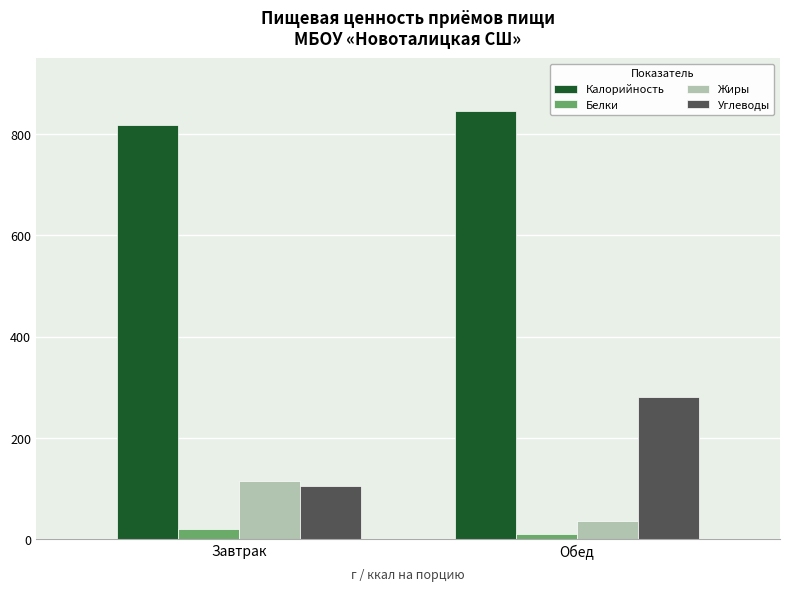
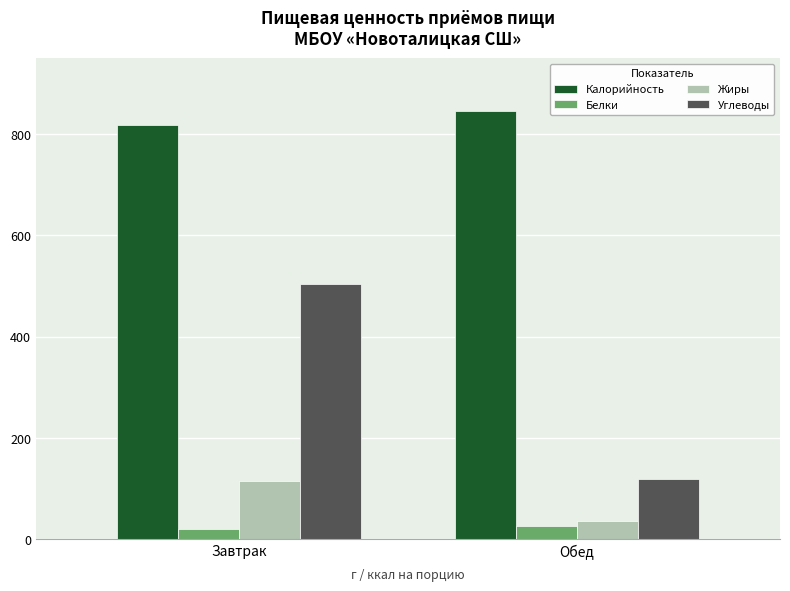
  {
    "Калорийность": {
      "Завтрак": 820,
      "Обед": 850
    },
    "Белки": {
      "Завтрак": 20,
-     "Обед": 10
+     "Обед": 30
    },
    "Жиры": {
      "Завтрак": 120,
      "Обед": 40
    },
    "Углеводы": {
-     "Завтрак": 110,
-     "Обед": 280
+     "Завтрак": 500,
+     "Обед": 120
    }
  }
